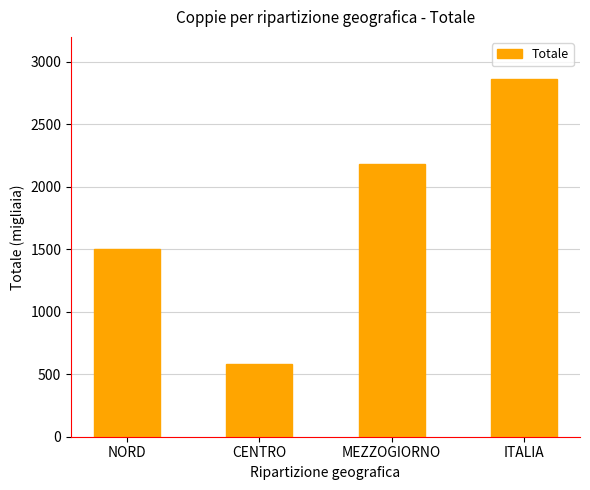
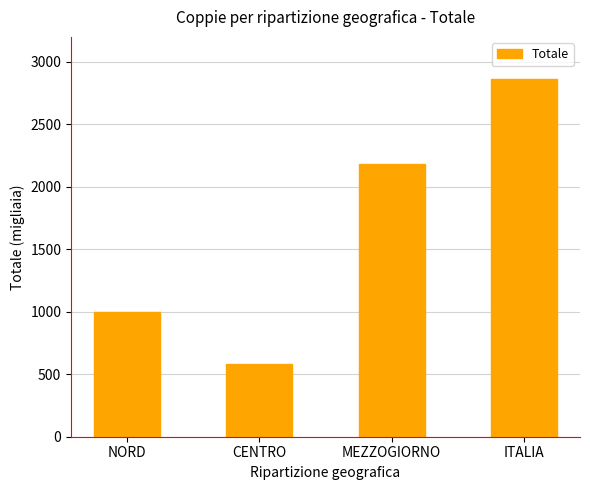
  {
-   "NORD": 1500,
+   "NORD": 1000,
    "CENTRO": 580,
    "MEZZOGIORNO": 2180,
    "ITALIA": 2870
  }
